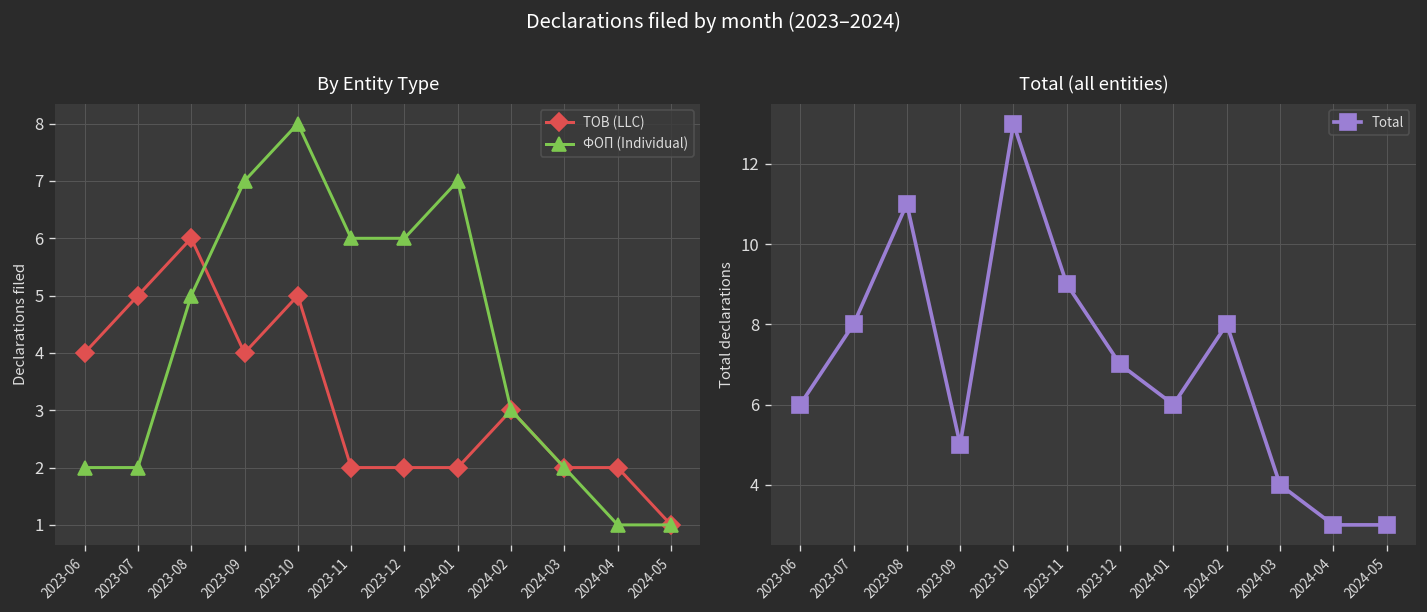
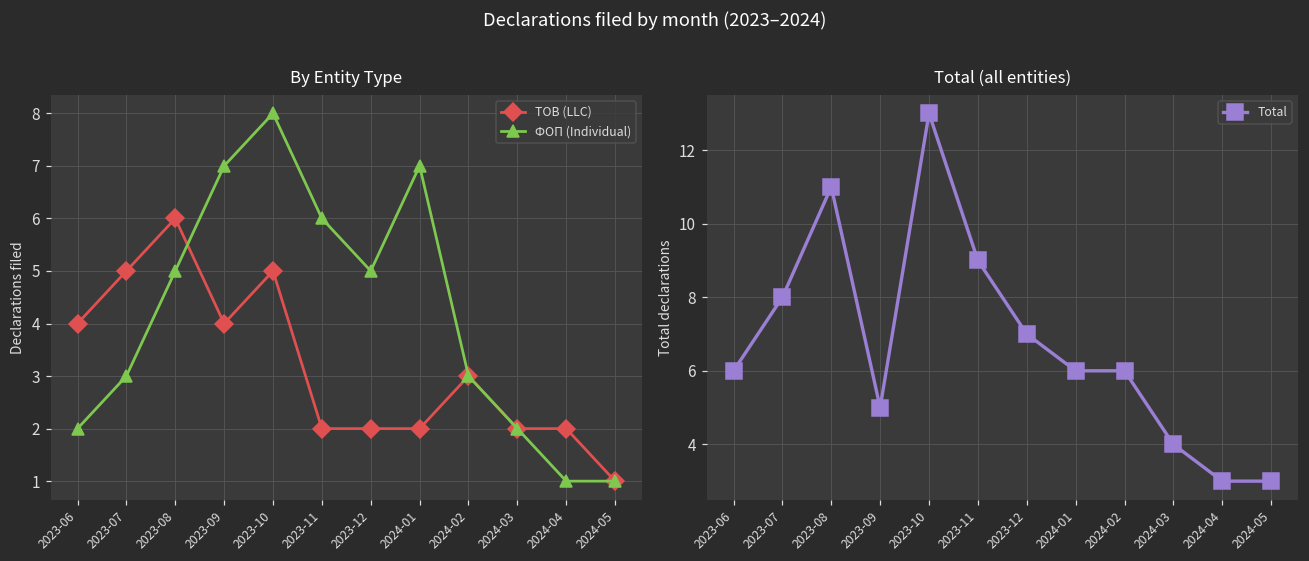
  {
    "By Entity Type": {
      "ТОВ (LLC)": {
        "2023-06": 4,
        "2023-07": 5,
        "2023-08": 6,
        "2023-09": 4,
        "2023-10": 5,
        "2023-11": 2,
        "2023-12": 2,
        "2024-01": 2,
        "2024-04": 2
      },
      "ФОП (Individual)": {
        "2023-06": 2,
-       "2023-07": 2,
+       "2023-07": 3,
        "2023-08": 5,
        "2023-09": 7,
        "2023-10": 8,
        "2023-11": 6,
-       "2023-12": 6,
+       "2023-12": 5,
        "2024-01": 7,
        "2024-04": 1
      }
    },
    "Total (all entities)": {
      "2023-06": 6,
      "2023-07": 8,
      "2023-08": 11,
      "2023-09": 5,
      "2023-10": 13,
      "2023-11": 9,
      "2023-12": 7,
      "2024-01": 6,
-     "2024-02": 8,
+     "2024-02": 6,
      "2024-03": 4,
      "2024-04": 3,
      "2024-05": 3
    }
  }
